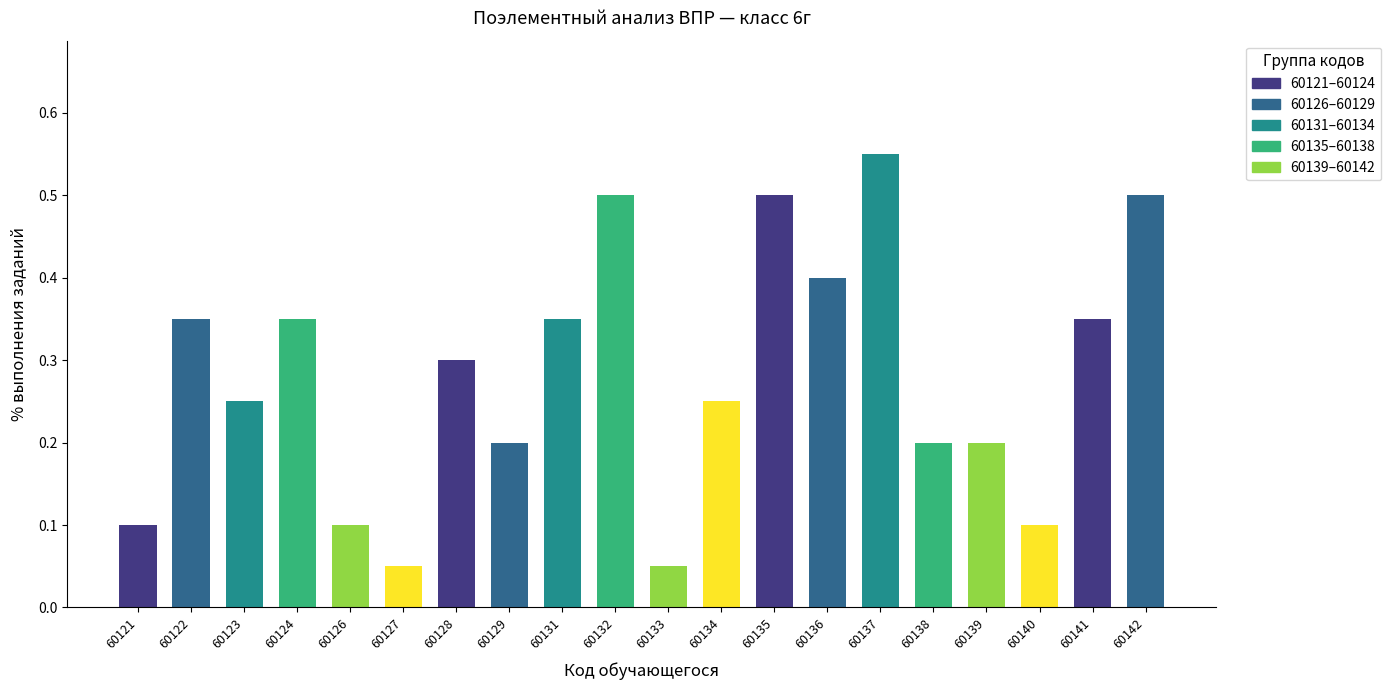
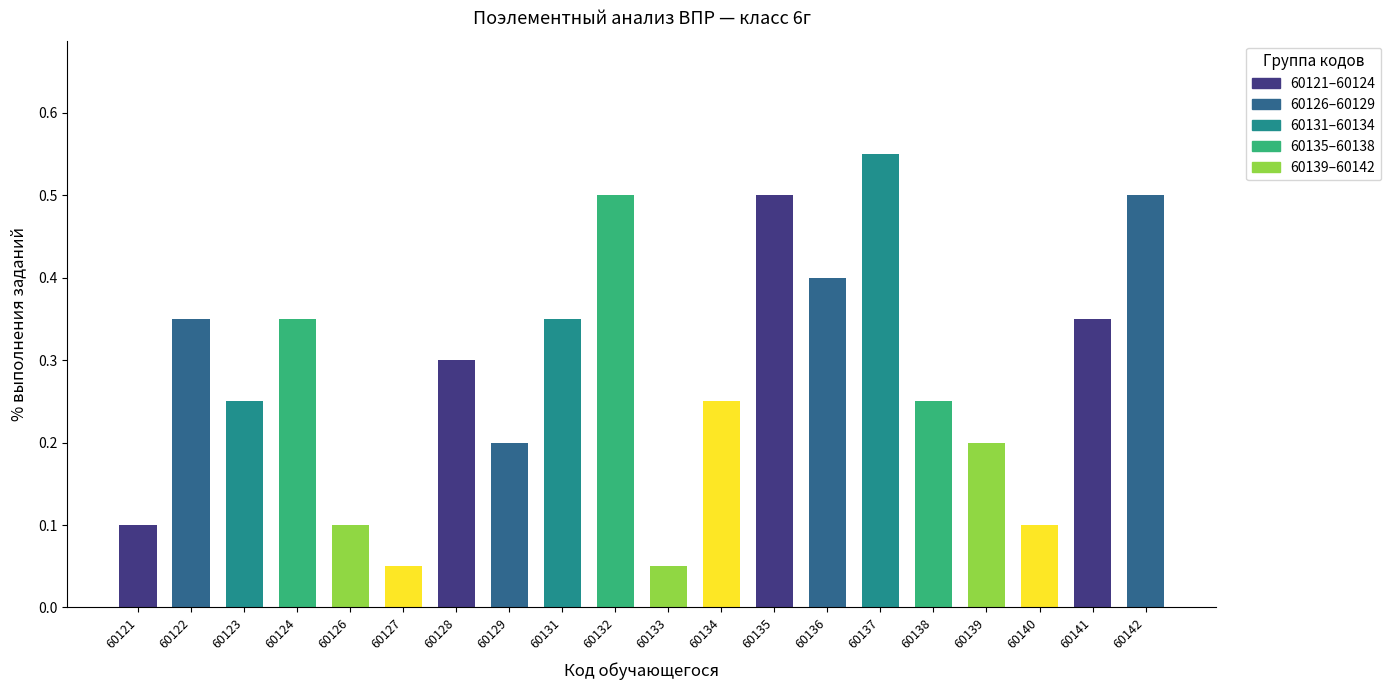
  {
    "60121": 0.10,
    "60122": 0.35,
    "60123": 0.25,
    "60124": 0.35,
    "60126": 0.10,
    "60127": 0.05,
    "60128": 0.30,
    "60129": 0.20,
    "60131": 0.35,
    "60132": 0.50,
    "60133": 0.05,
    "60134": 0.25,
    "60135": 0.50,
    "60136": 0.40,
    "60137": 0.55,
-   "60138": 0.20,
+   "60138": 0.25,
    "60139": 0.20,
    "60140": 0.10,
    "60141": 0.35,
    "60142": 0.50
  }
